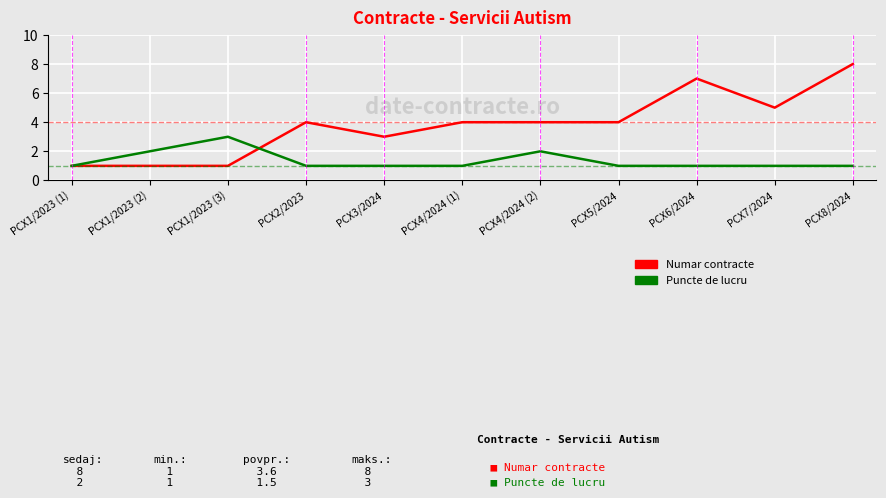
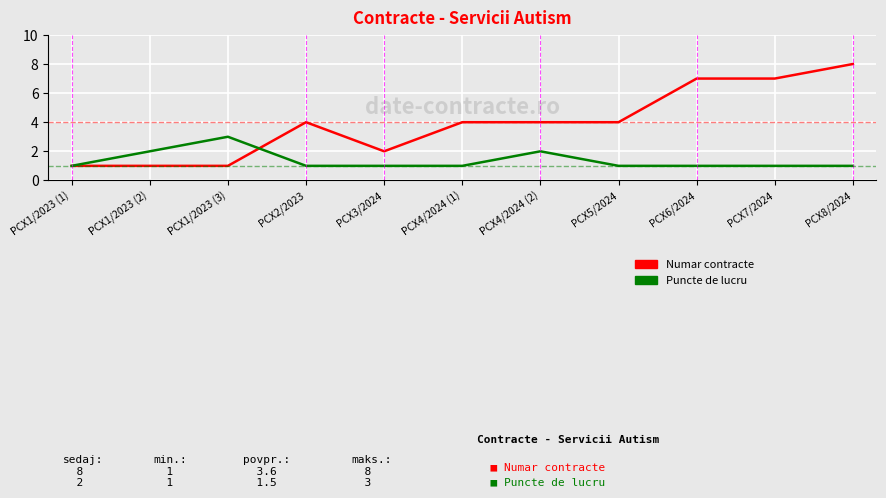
  {
    "Numar contracte": {
      "PCX1/2023 (2)": 1,
      "PCX1/2023 (3)": 1,
      "PCX2/2023": 4,
-     "PCX3/2024": 3,
+     "PCX3/2024": 2,
      "PCX4/2024 (1)": 4,
      "PCX4/2024 (2)": 4,
      "PCX5/2024": 4,
      "PCX6/2024": 7,
-     "PCX7/2024": 5,
+     "PCX7/2024": 7,
      "PCX8/2024": 8
    }
  }
